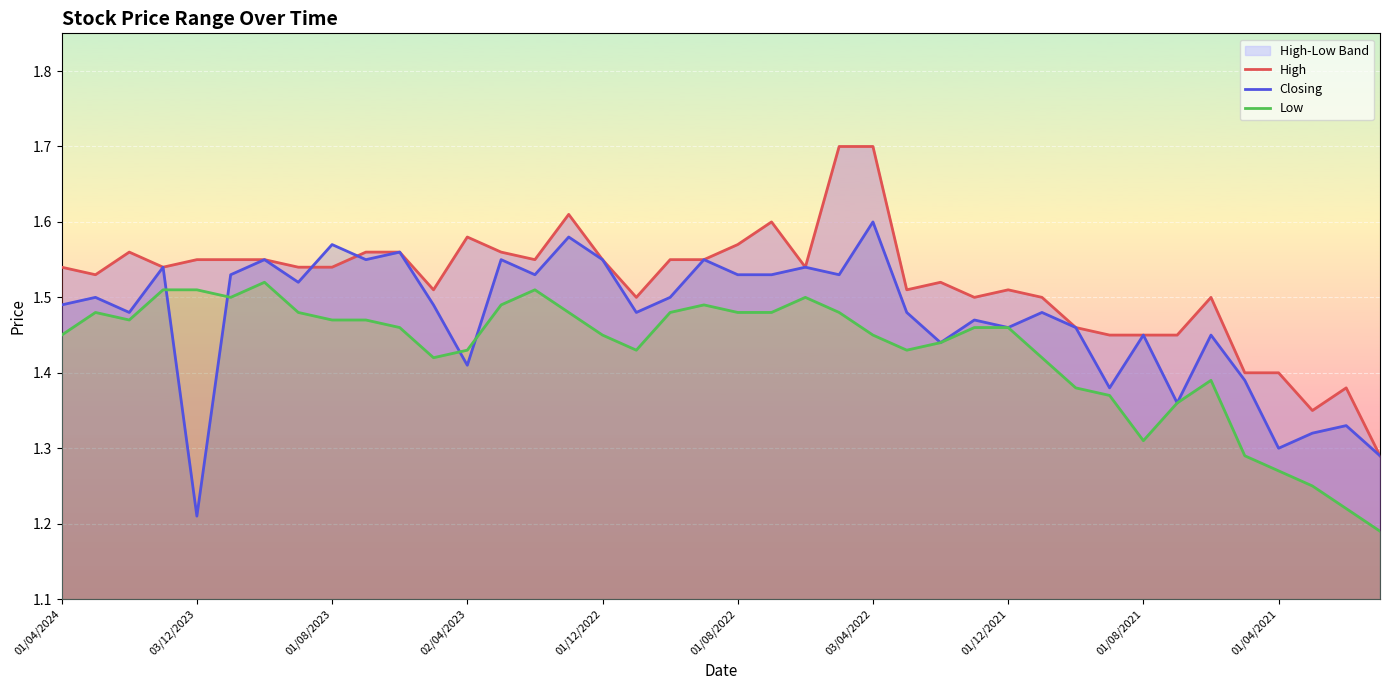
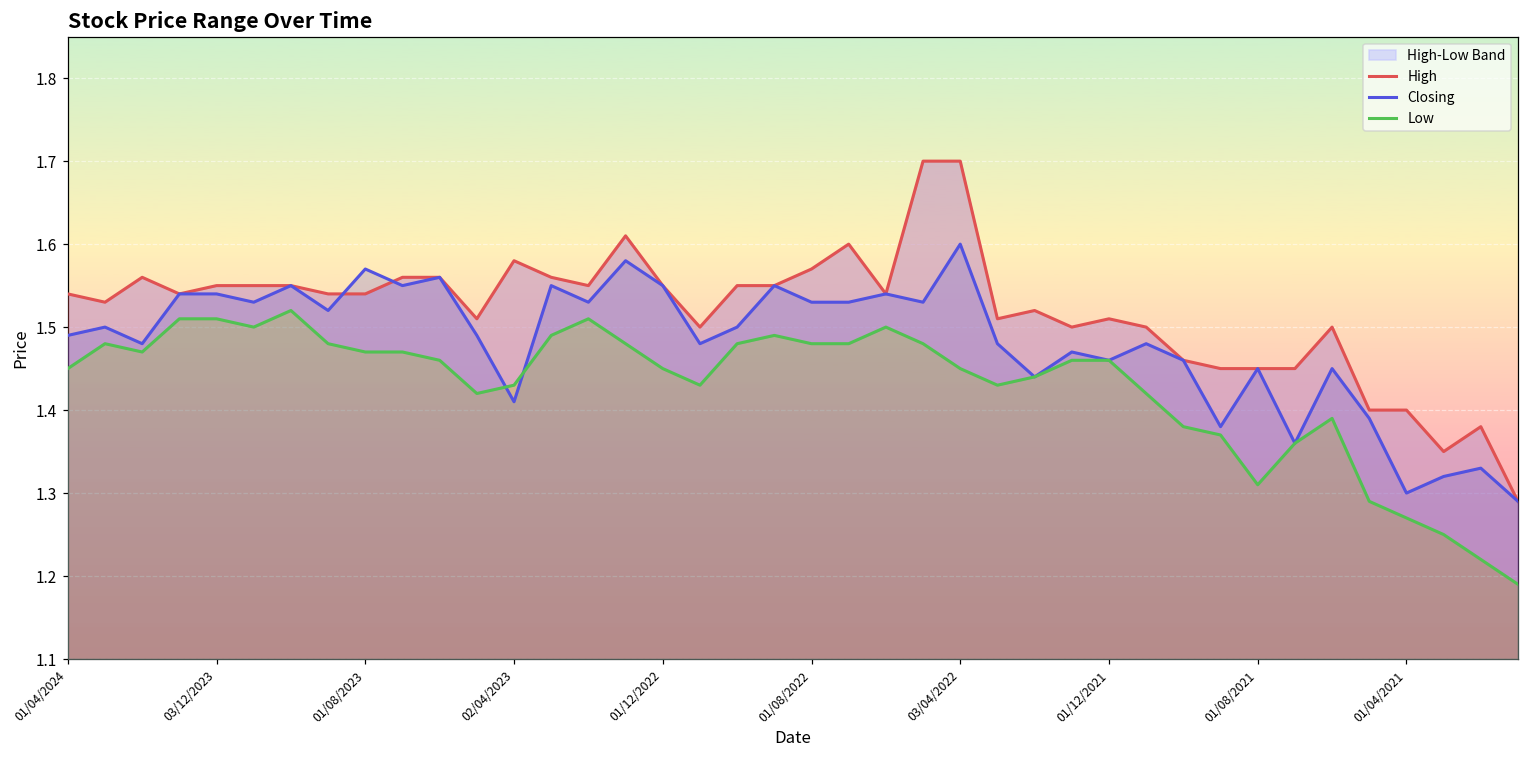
  {
    "High-Low Band": {
      "01/04/2024": 1.54,
      "03/12/2023": 1.55,
      "01/08/2023": 1.54,
      "02/04/2023": 1.58,
      "01/08/2022": 1.57,
      "03/04/2022": 1.70,
      "01/12/2021": 1.51,
      "01/04/2021": 1.40
    },
    "Closing": {
      "01/04/2024": 1.49,
-     "03/12/2023": 1.21,
+     "03/12/2023": 1.54,
      "01/08/2023": 1.57,
      "02/04/2023": 1.41,
      "01/08/2022": 1.53,
      "03/04/2022": 1.60,
      "01/04/2021": 1.30
    },
    "Low": {
      "01/04/2024": 1.45,
      "03/12/2023": 1.51,
      "01/08/2023": 1.47,
      "02/04/2023": 1.43,
      "01/12/2022": 1.45,
      "01/08/2022": 1.48,
      "03/04/2022": 1.45,
      "01/08/2021": 1.31,
      "01/04/2021": 1.27
    }
  }
